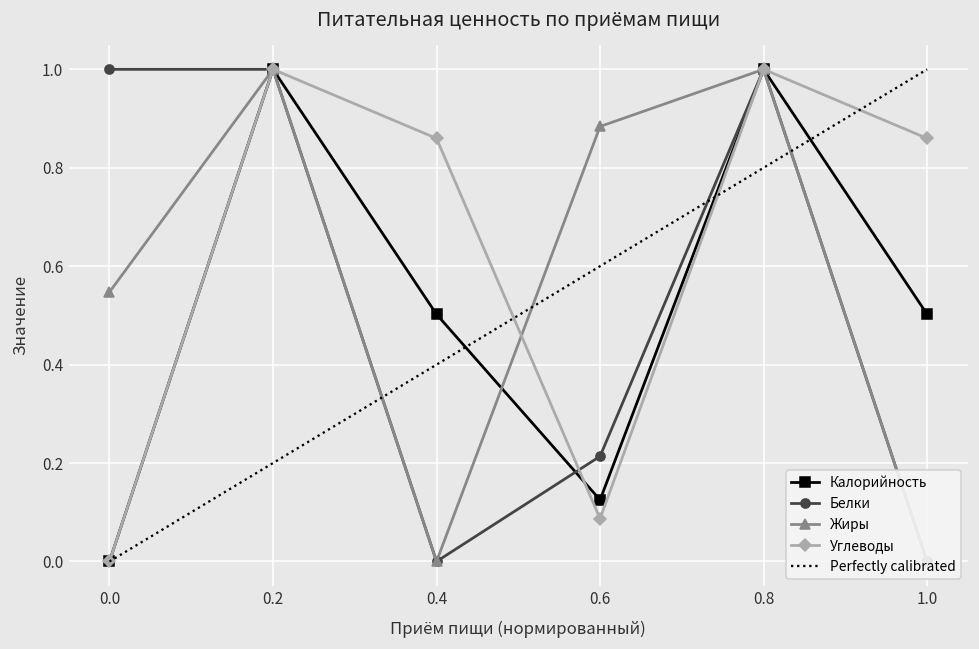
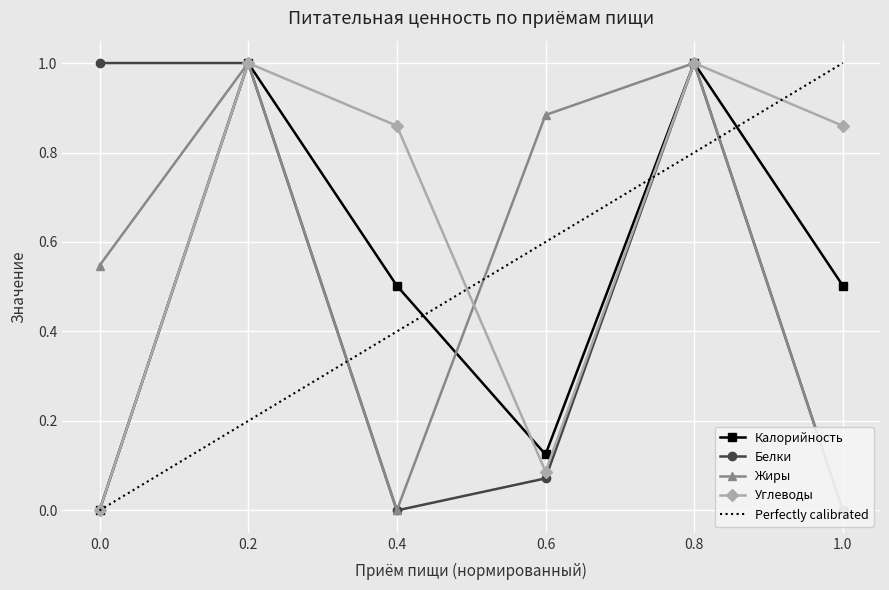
  {
    "Белки": {
      "0.0": 1.00,
-     "0.6": 0.21
+     "0.6": 0.07
    }
  }
